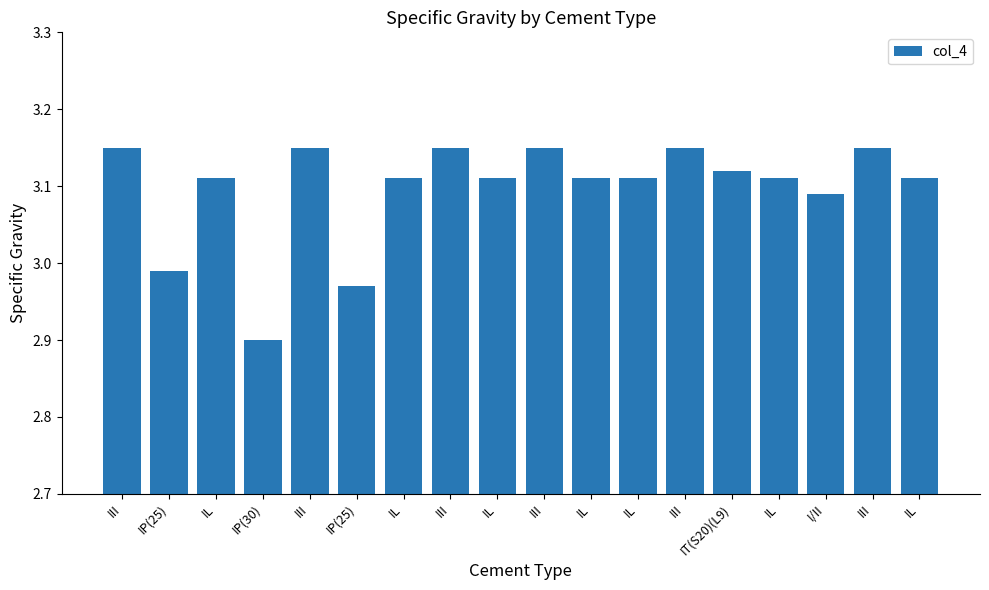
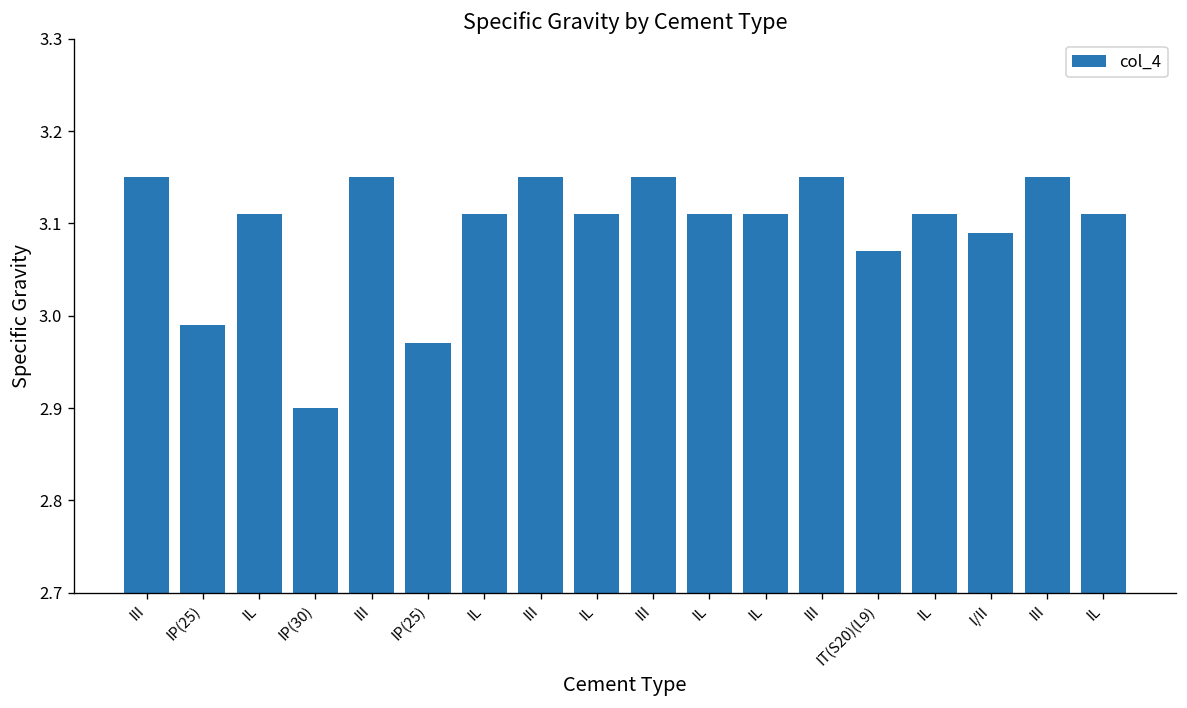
  {
    "IP(30)": 2.90,
-   "IT(S20)(L9)": 3.12,
+   "IT(S20)(L9)": 3.07,
    "I/II": 3.09
  }
